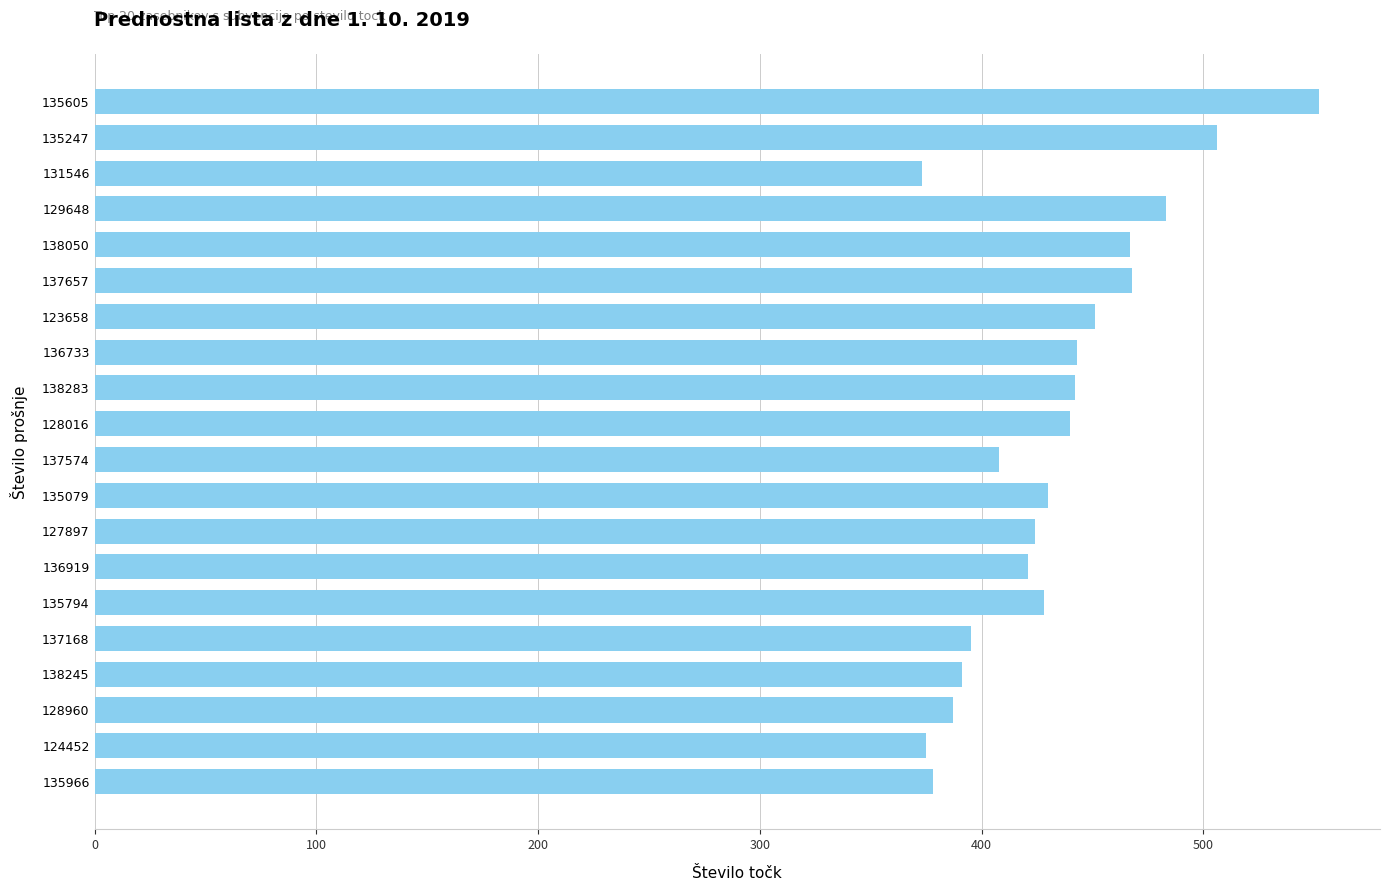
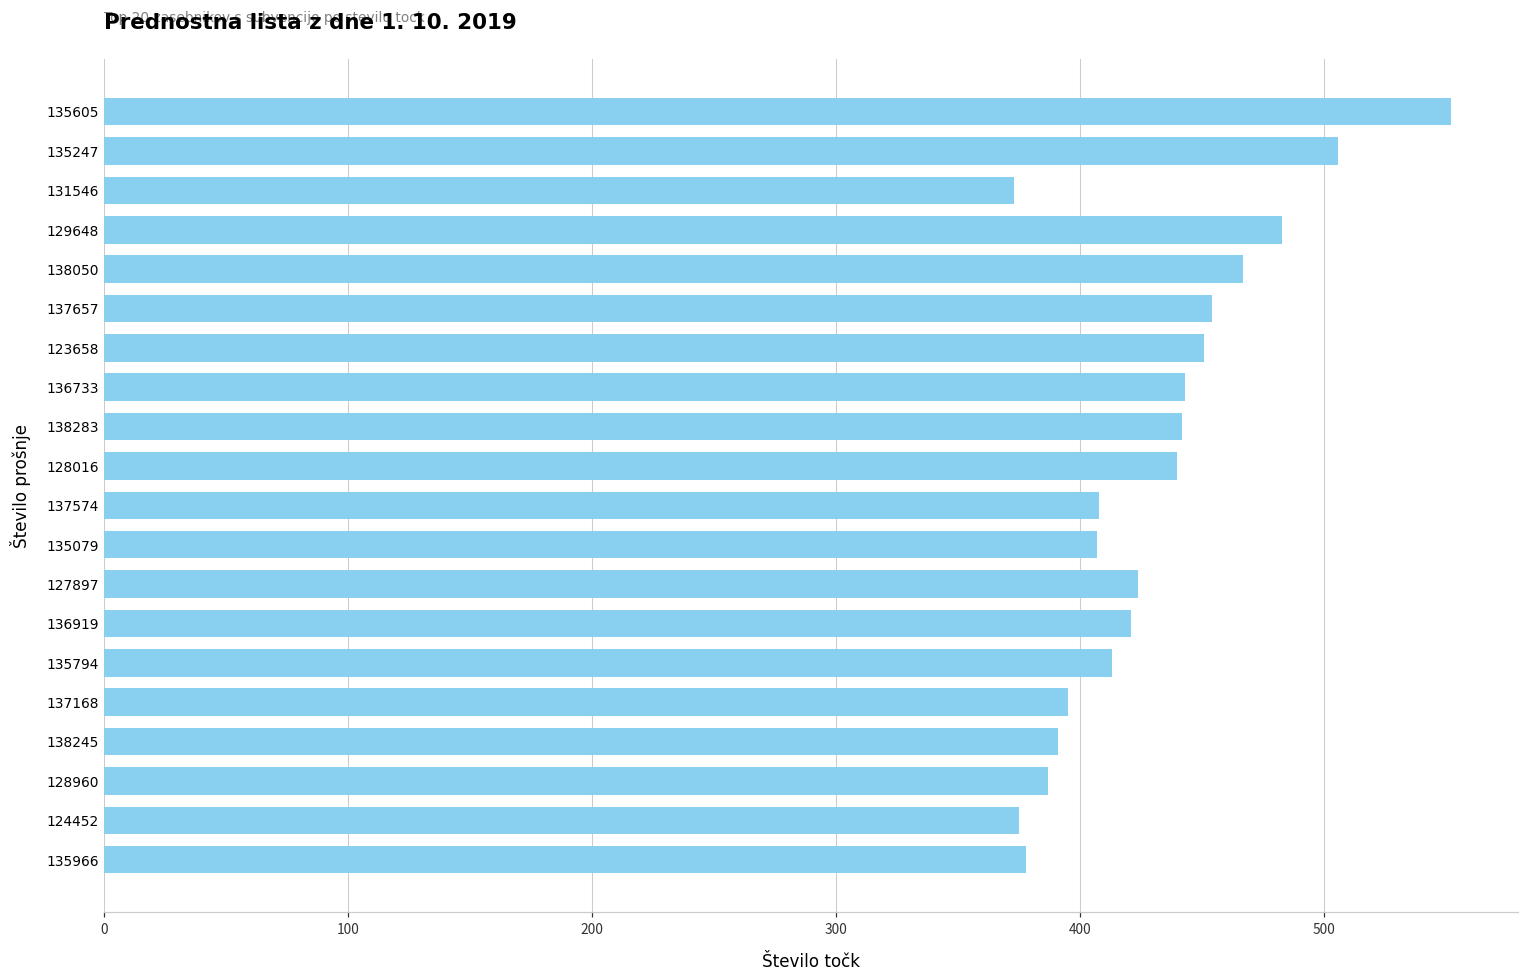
  {
    "135605": 552,
    "135247": 506,
    "131546": 373,
    "129648": 483,
    "138050": 467,
-   "137657": 468,
+   "137657": 454,
    "123658": 451,
    "136733": 443,
    "138283": 442,
    "128016": 440,
    "137574": 408,
-   "135079": 430,
+   "135079": 407,
    "127897": 424,
    "136919": 421,
-   "135794": 428,
+   "135794": 413,
    "137168": 395,
    "138245": 391,
    "128960": 387,
    "124452": 375,
    "135966": 378
  }
